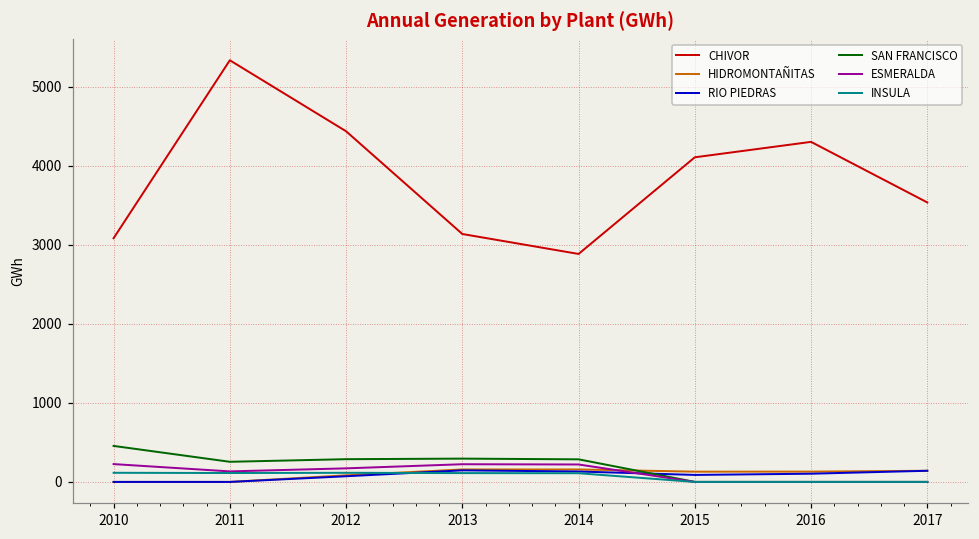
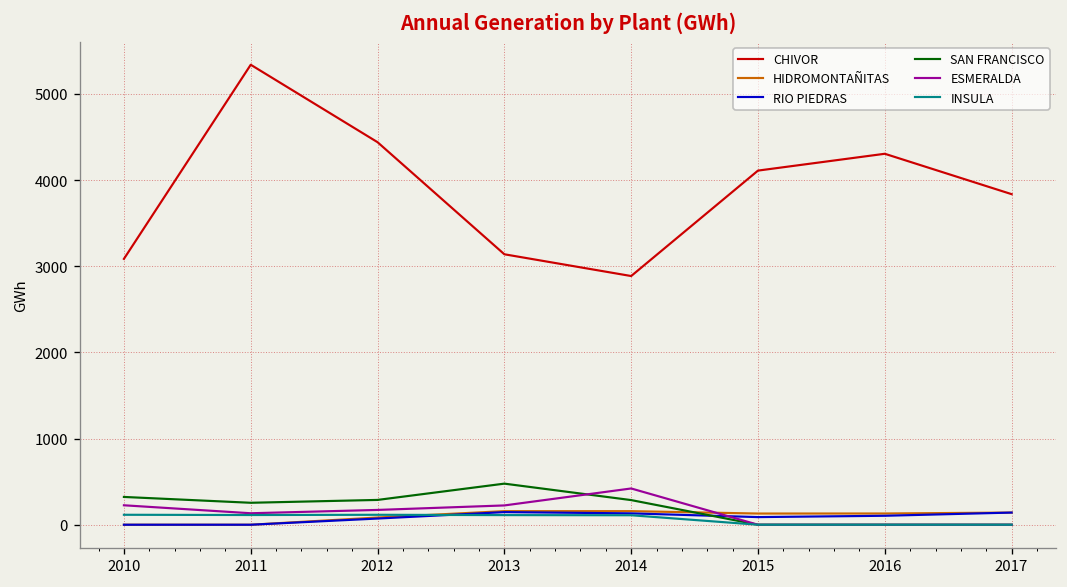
  {
    "CHIVOR": {
      "2010": 3100,
      "2011": 5300,
      "2012": 4400,
      "2013": 3100,
      "2014": 2900,
      "2015": 4100,
      "2016": 4300,
-     "2017": 3500
+     "2017": 3800
    },
    "HIDROMONTAÑITAS": {
      "2015": 100
    },
    "RIO PIEDRAS": {
      "2015": 100
    },
    "SAN FRANCISCO": {
-     "2010": 500,
+     "2010": 300,
      "2011": 300,
      "2012": 300,
-     "2013": 300,
+     "2013": 500,
      "2014": 300
    },
    "ESMERALDA": {
      "2010": 200,
      "2012": 200,
      "2013": 200,
-     "2014": 200
+     "2014": 400
    },
    "INSULA": {
      "2010": 100
    }
  }
